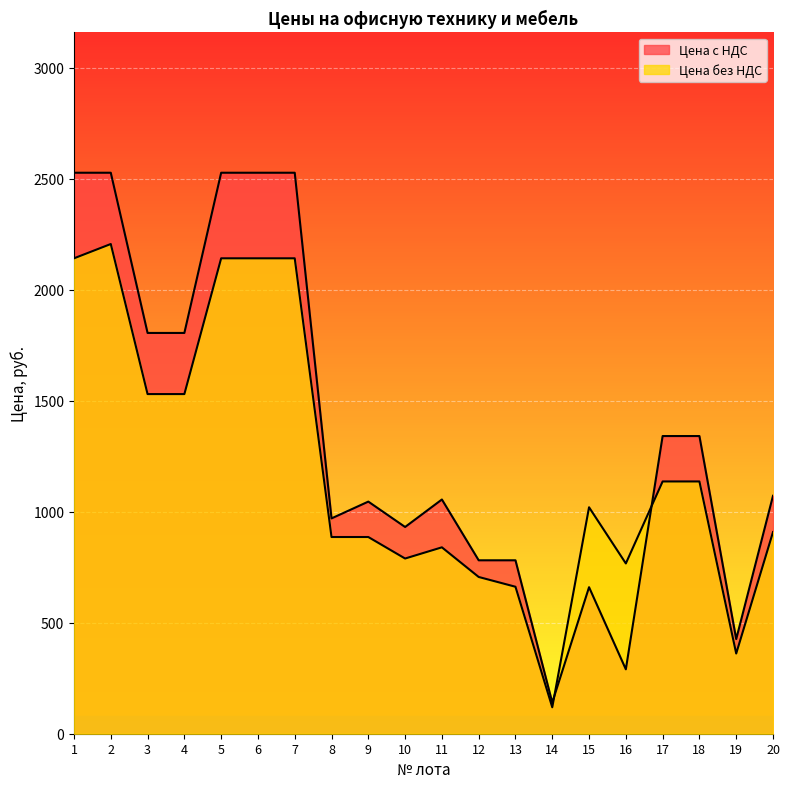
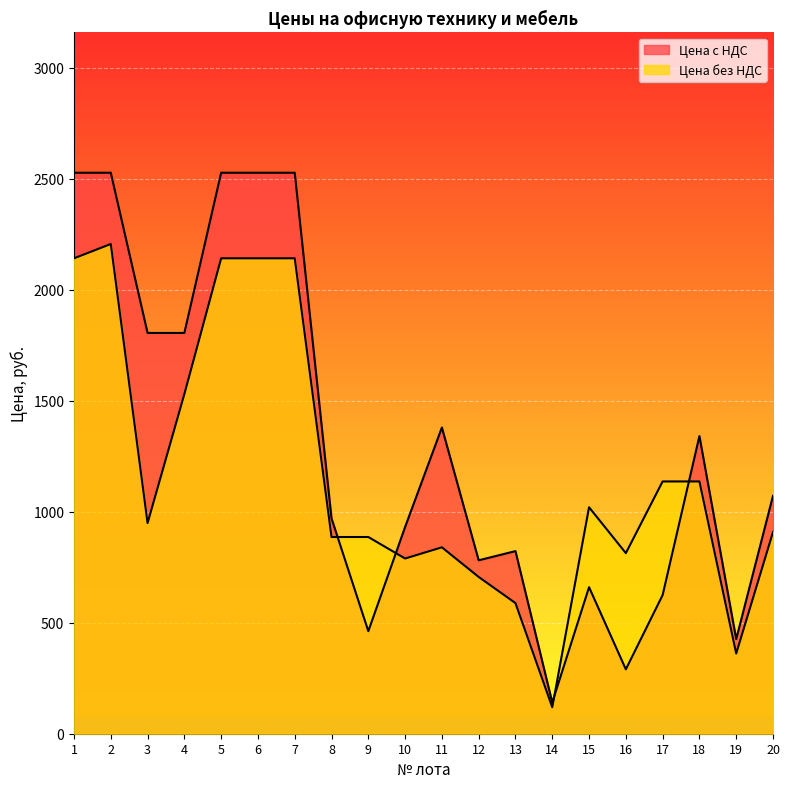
  {
    "Цена с НДС": {
      "1": 2530,
      "2": 2530,
      "3": 1810,
      "4": 1810,
      "5": 2530,
      "6": 2530,
      "7": 2530,
      "8": 970,
-     "9": 1050,
+     "9": 460,
      "10": 930,
-     "11": 1050,
+     "11": 1380,
      "12": 780,
-     "13": 780,
+     "13": 820,
      "14": 140,
      "15": 660,
      "16": 290,
-     "17": 1340,
+     "17": 620,
      "18": 1340,
      "19": 430,
      "20": 1070
    },
    "Цена без НДС": {
      "1": 2140,
      "2": 2210,
-     "3": 1530,
+     "3": 950,
      "4": 1530,
      "5": 2140,
      "6": 2140,
      "7": 2140,
      "8": 890,
      "9": 890,
      "10": 790,
      "11": 840,
      "12": 710,
-     "13": 660,
+     "13": 590,
      "14": 120,
      "15": 1020,
-     "16": 770,
+     "16": 810,
      "17": 1140,
      "18": 1140,
      "19": 360,
      "20": 910
    }
  }
